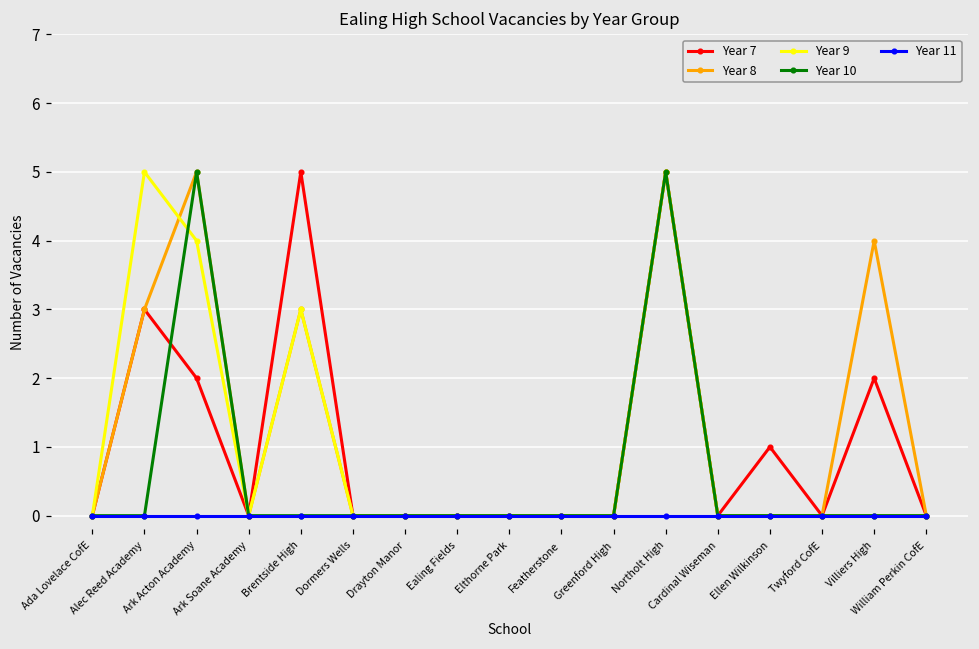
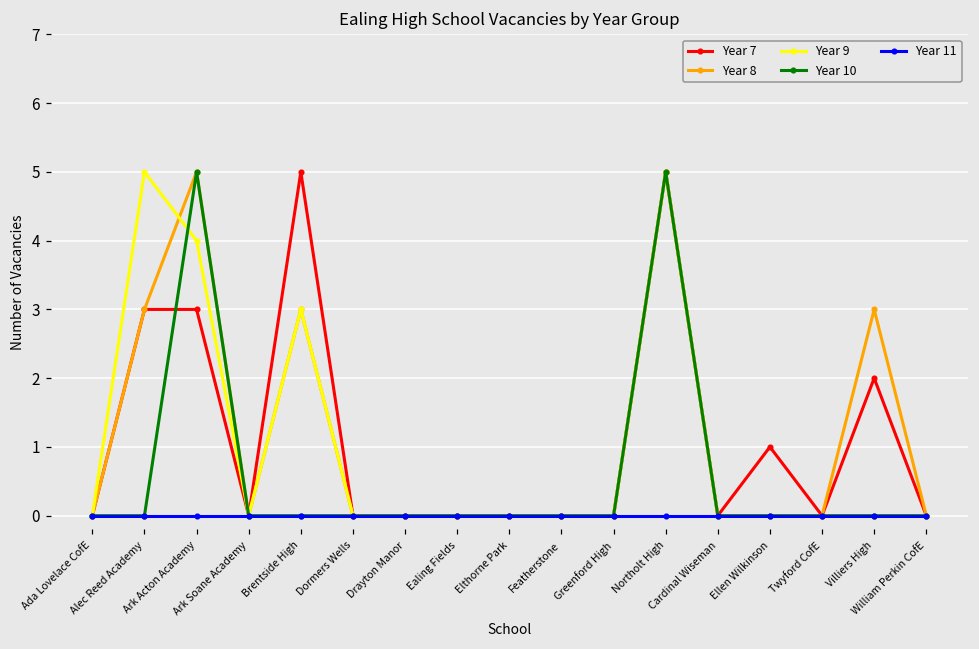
  {
    "Year 7": {
-     "Ark Acton Academy": 2,
+     "Ark Acton Academy": 3,
      "Brentside High": 5,
      "Ellen Wilkinson": 1,
      "Villiers High": 2
    },
    "Year 8": {
-     "Villiers High": 4
+     "Villiers High": 3
    },
    "Year 9": {
      "Alec Reed Academy": 5,
      "Ark Acton Academy": 4
    },
    "Year 11": {
      "Ark Acton Academy": 0,
      "Northolt High": 0
    }
  }
